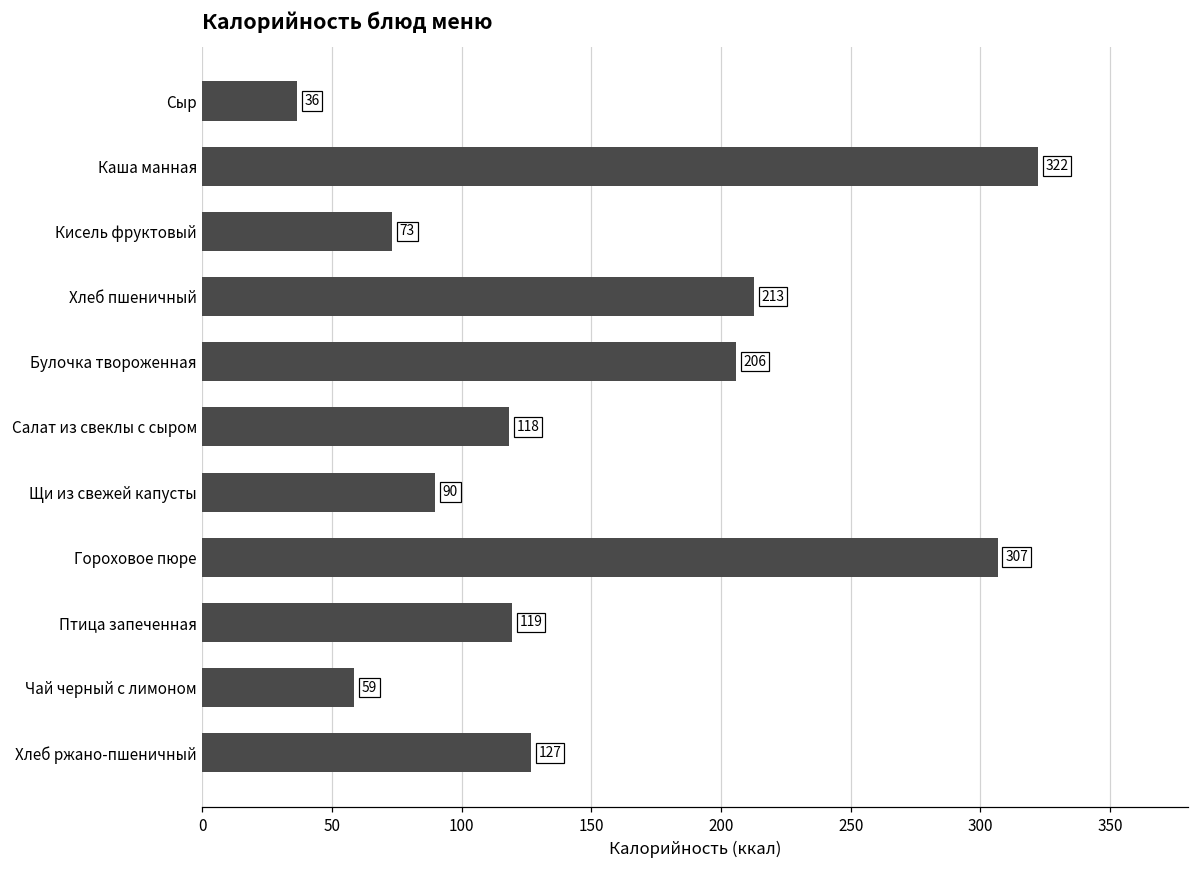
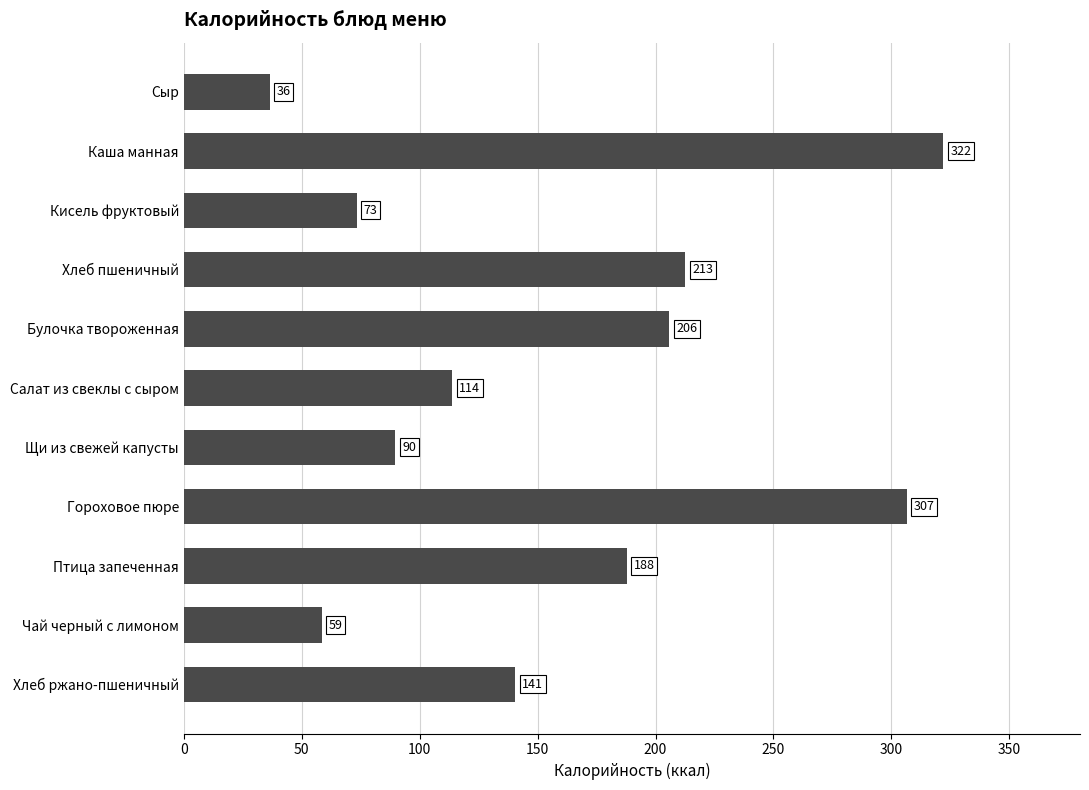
  {
-   "Салат из свеклы с сыром": 118,
-   "Птица запеченная": 119,
-   "Хлеб ржано-пшеничный": 127
+   "Салат из свеклы с сыром": 114,
+   "Птица запеченная": 188,
+   "Хлеб ржано-пшеничный": 141
  }
